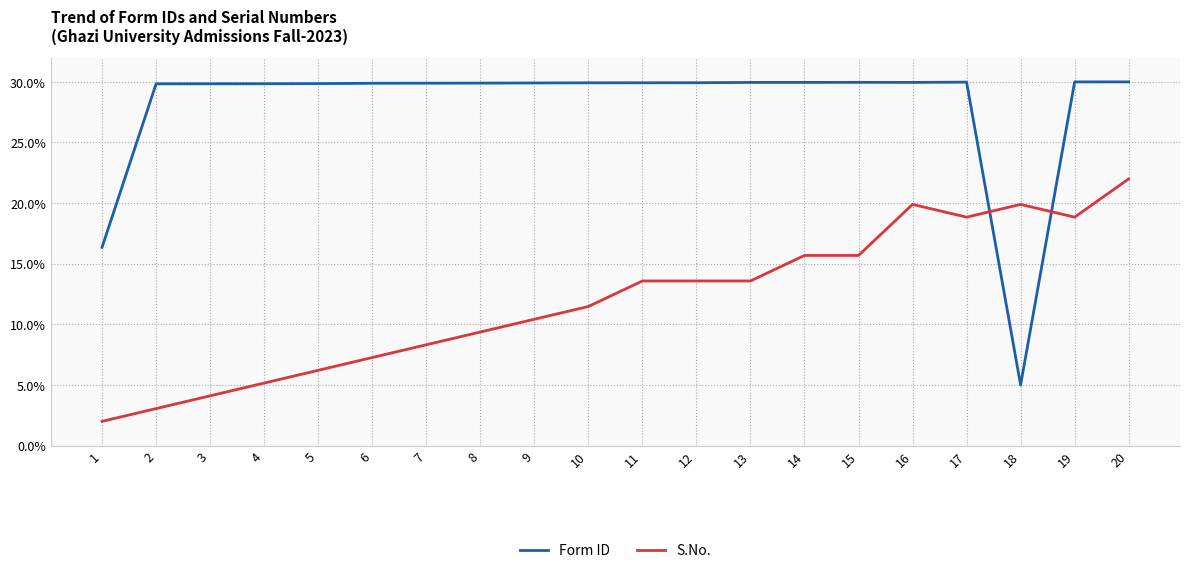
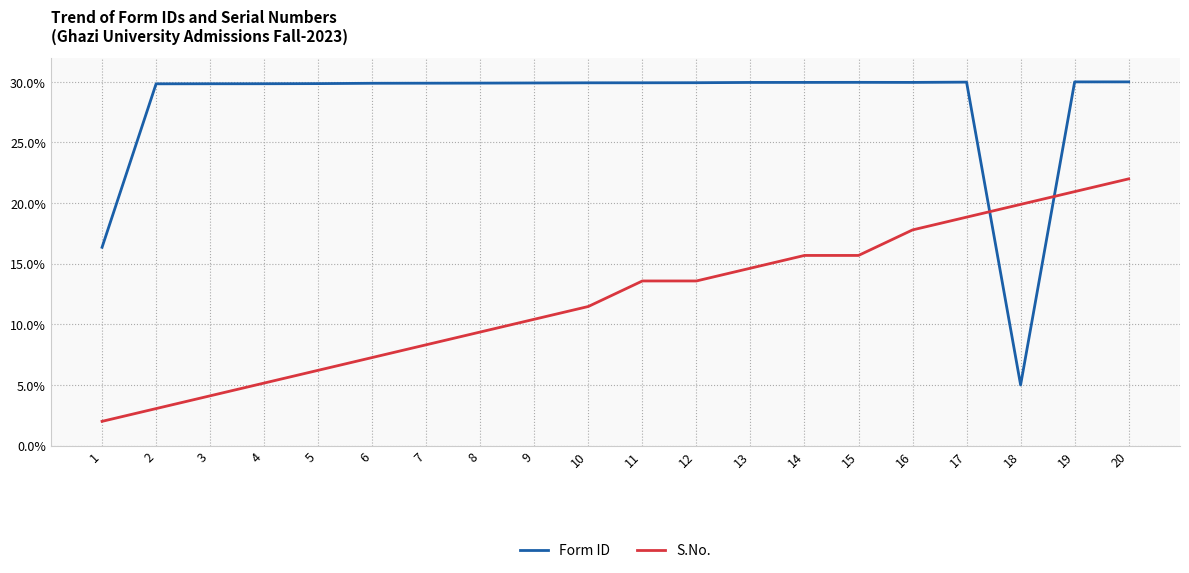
  {
    "Form ID": {
      "1": "16.4%",
      "2": "29.8%",
      "3": "29.8%",
      "4": "29.8%",
      "5": "29.9%",
      "6": "29.9%",
      "7": "29.9%",
      "8": "29.9%",
      "9": "29.9%",
      "10": "29.9%",
      "11": "29.9%",
      "12": "29.9%",
      "13": "30.0%",
      "14": "30.0%",
      "15": "30.0%",
      "16": "30.0%",
      "17": "30.0%",
      "18": "5.0%",
      "19": "30.0%",
      "20": "30.0%"
    },
    "S.No.": {
      "1": "2.0%",
      "2": "3.1%",
      "3": "4.1%",
      "4": "5.2%",
      "5": "6.2%",
      "6": "7.3%",
      "7": "8.3%",
      "8": "9.4%",
      "9": "10.4%",
      "10": "11.5%",
      "11": "13.6%",
      "12": "13.6%",
-     "13": "13.6%",
+     "13": "14.6%",
      "14": "15.7%",
      "15": "15.7%",
-     "16": "19.9%",
+     "16": "17.8%",
      "17": "18.8%",
      "18": "19.9%",
-     "19": "18.8%",
+     "19": "20.9%",
      "20": "22.0%"
    }
  }
